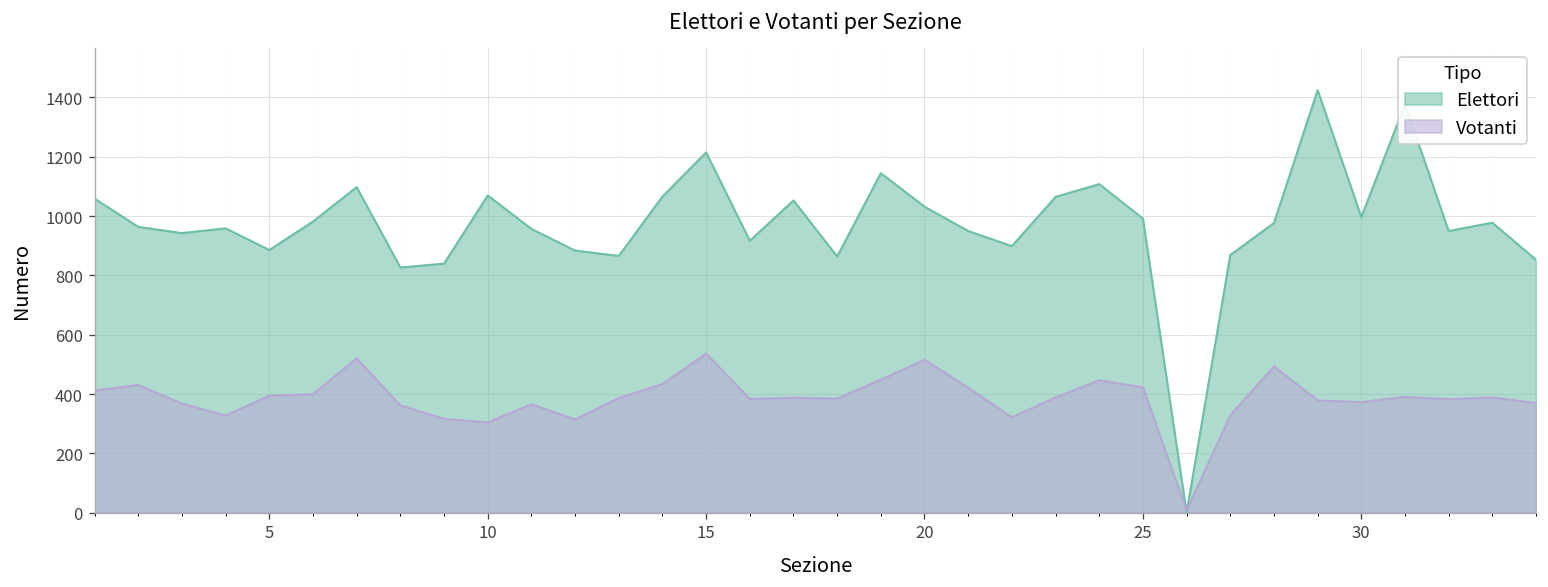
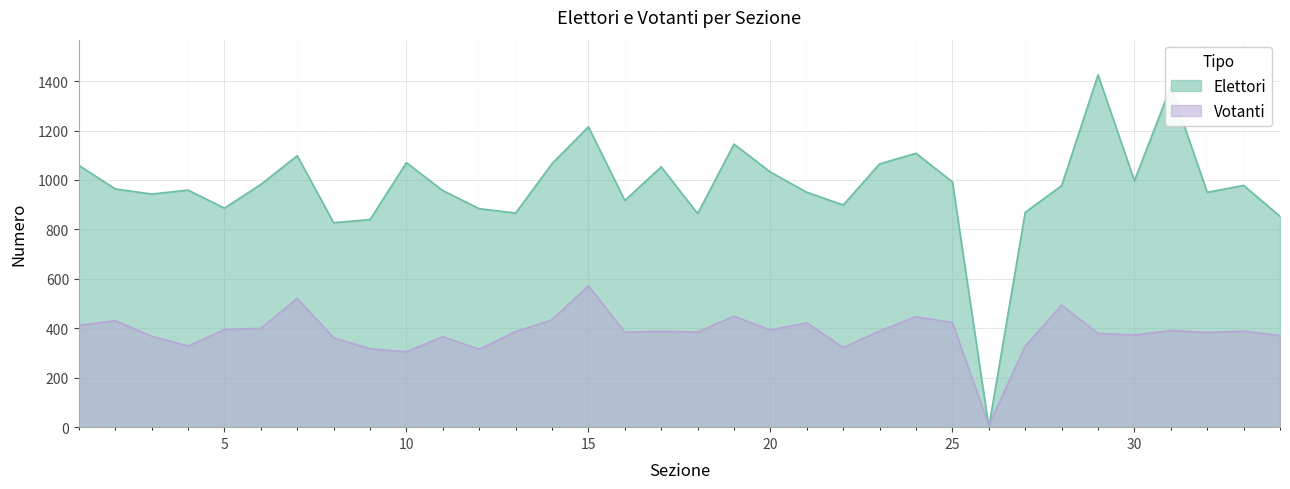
  {
    "Elettori": {
      "5": 890,
      "10": 1070,
      "15": 1220,
      "20": 1030,
      "25": 990,
      "30": 1000
    },
    "Votanti": {
      "5": 400,
      "10": 310,
-     "15": 540,
-     "20": 520,
+     "15": 570,
+     "20": 390,
      "25": 420,
      "30": 370
    }
  }
